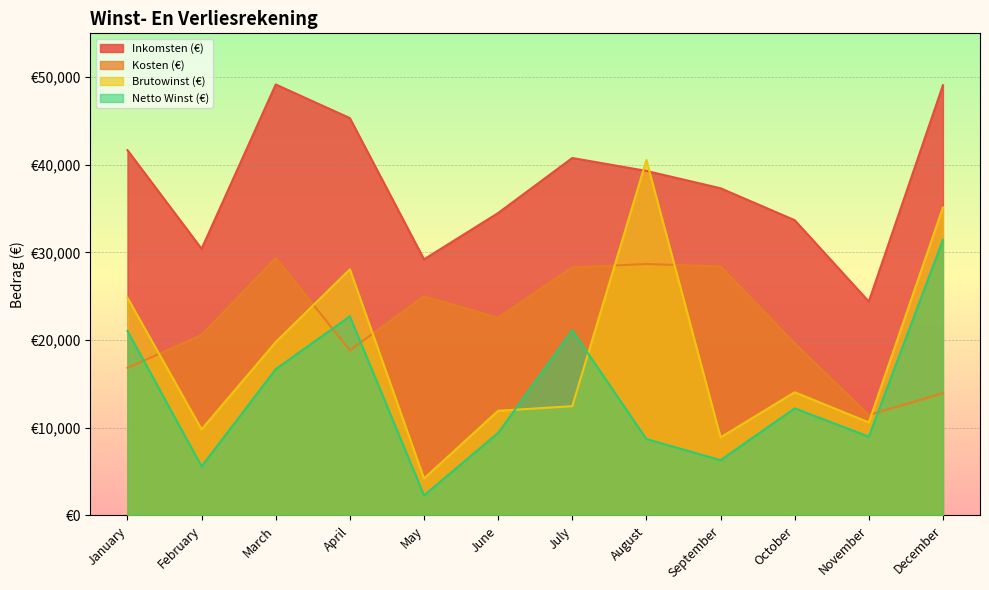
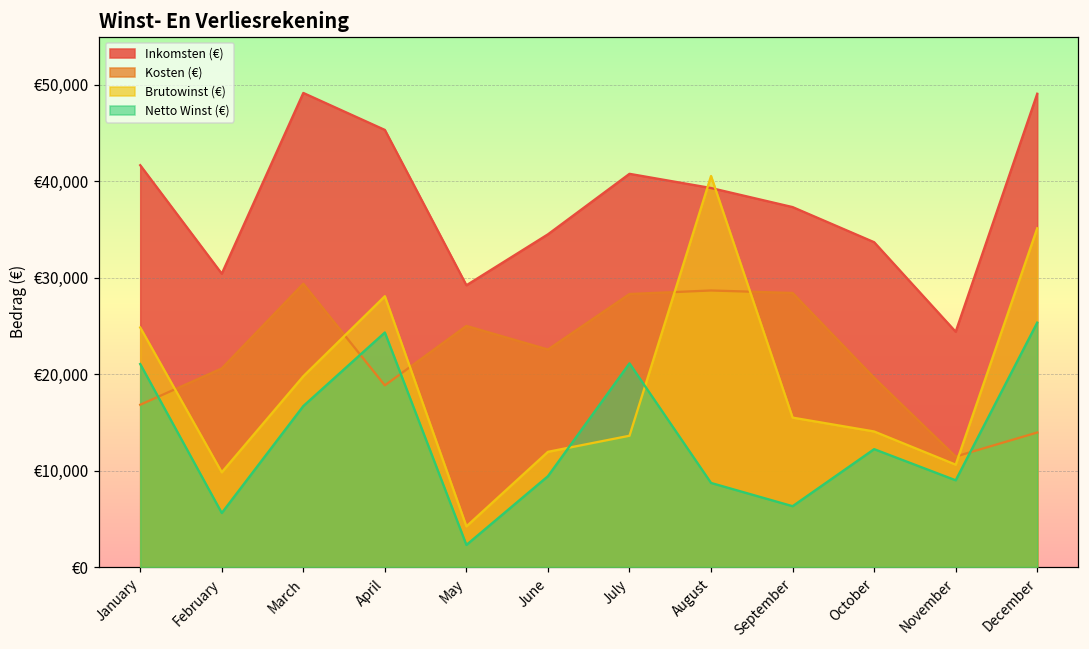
  {
    "Brutowinst (€)": {
      "January": "€25,000",
      "February": "€10,000",
      "March": "€20,000",
      "April": "€28,000",
      "May": "€4,000",
      "June": "€12,000",
-     "July": "€12,000",
+     "July": "€14,000",
      "August": "€41,000",
-     "September": "€9,000",
+     "September": "€15,000",
      "October": "€14,000",
      "November": "€11,000",
      "December": "€35,000"
    },
    "Netto Winst (€)": {
      "January": "€21,000",
      "February": "€6,000",
      "March": "€17,000",
-     "April": "€23,000",
+     "April": "€24,000",
      "May": "€2,000",
      "June": "€9,000",
      "July": "€21,000",
      "August": "€9,000",
      "September": "€6,000",
      "October": "€12,000",
      "November": "€9,000",
-     "December": "€31,000"
+     "December": "€25,000"
    }
  }
